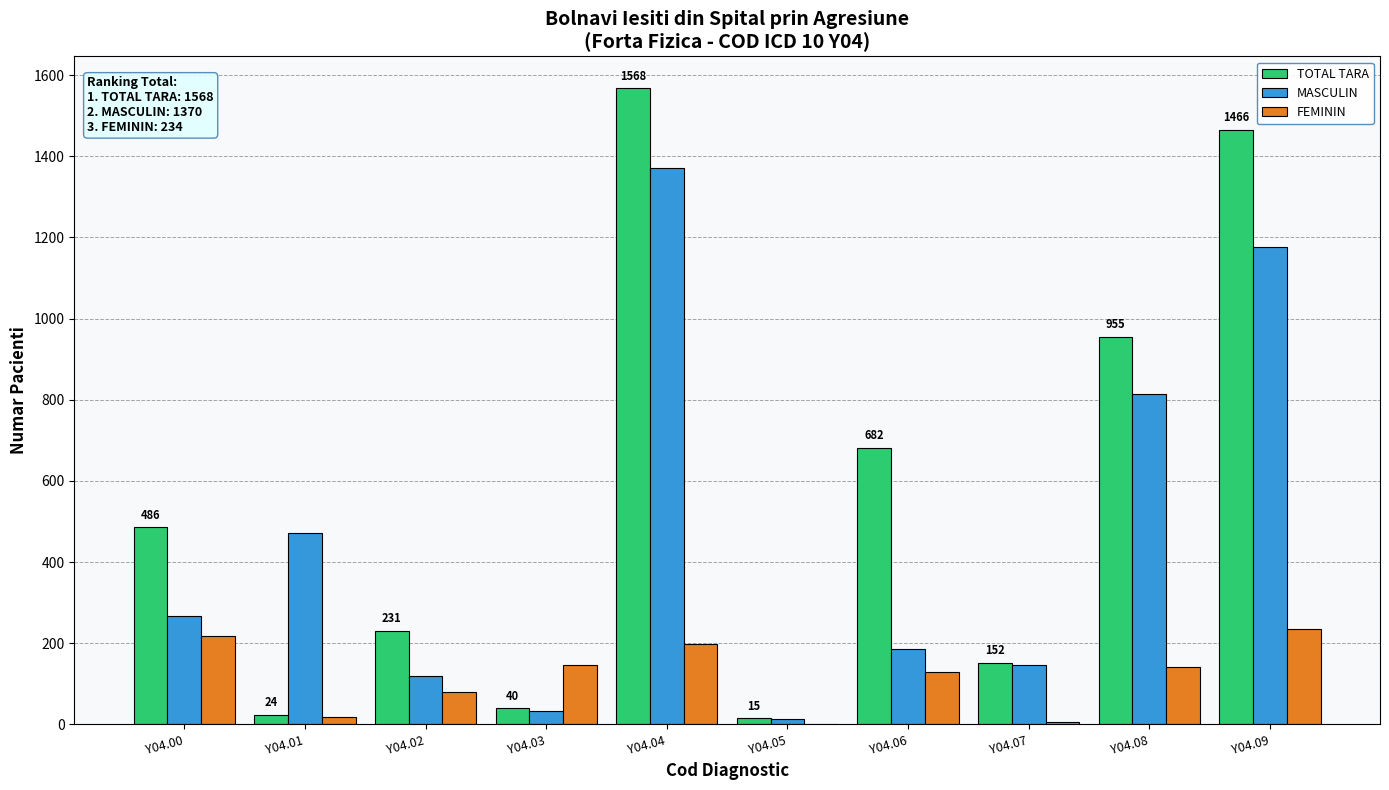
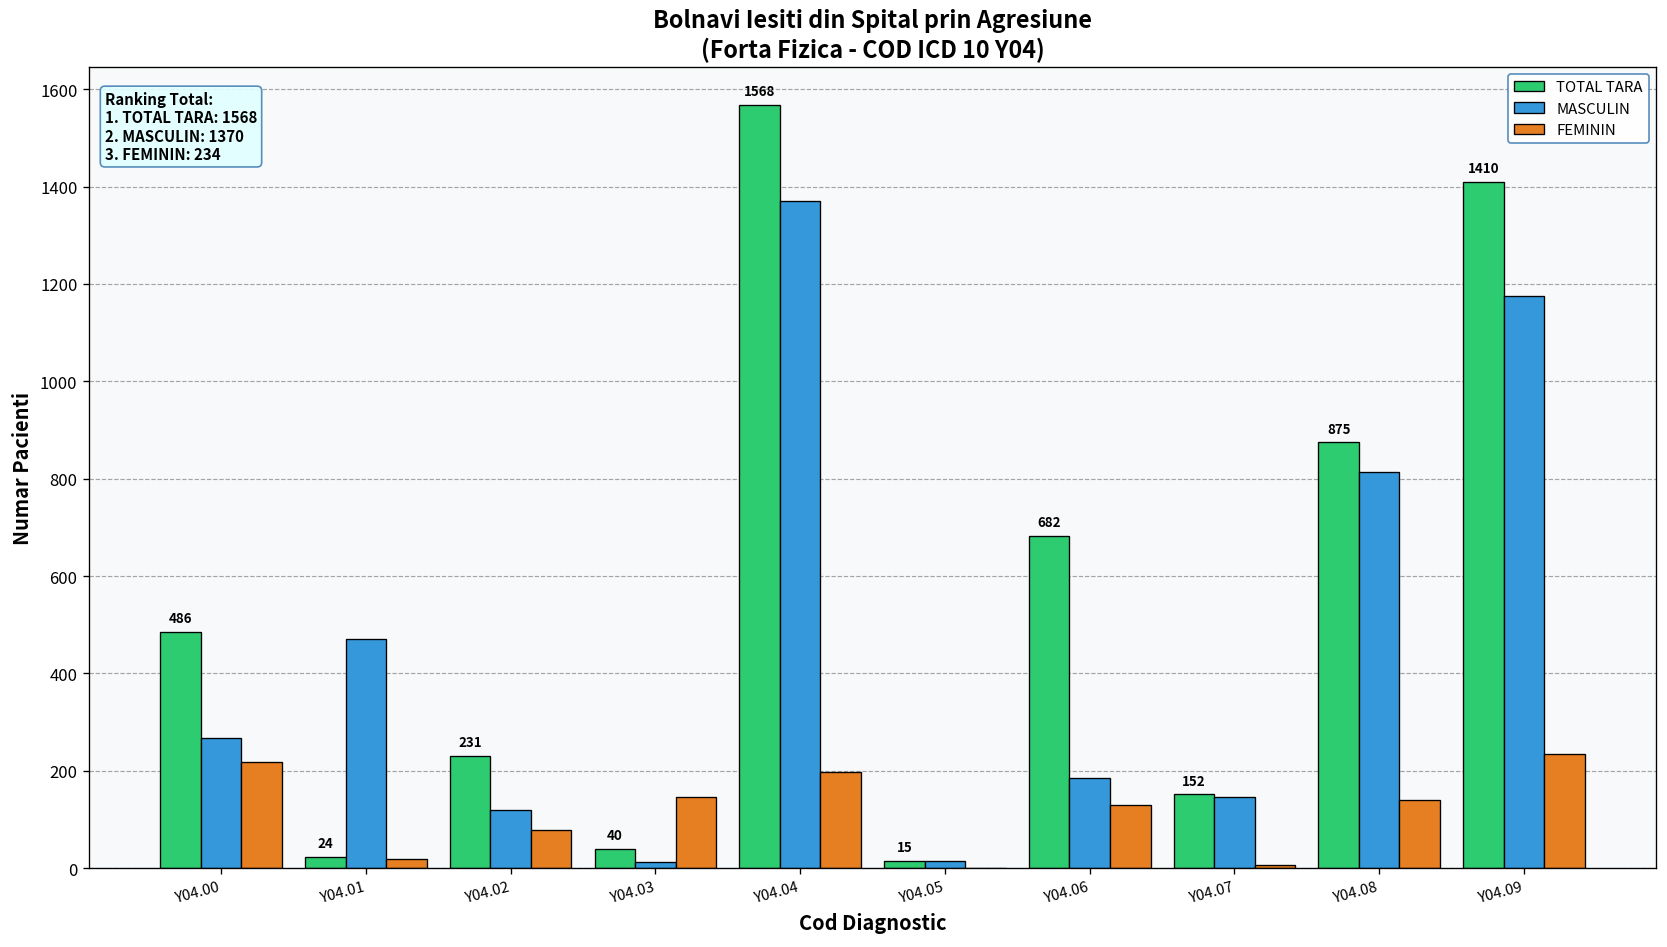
  {
    "TOTAL TARA": {
      "Y04.00": 486,
      "Y04.01": 24,
      "Y04.02": 231,
      "Y04.03": 40,
      "Y04.04": 1568,
      "Y04.05": 15,
      "Y04.06": 682,
      "Y04.07": 152,
-     "Y04.08": 955,
-     "Y04.09": 1466
+     "Y04.08": 875,
+     "Y04.09": 1410
    },
    "MASCULIN": {
      "Y04.00": 270,
      "Y04.01": 470,
      "Y04.02": 120,
-     "Y04.03": 30,
+     "Y04.03": 10,
      "Y04.04": 1370,
      "Y04.05": 10,
      "Y04.06": 190,
      "Y04.07": 150,
      "Y04.08": 810,
      "Y04.09": 1180
    },
    "FEMININ": {
      "Y04.00": 220,
      "Y04.01": 20,
      "Y04.02": 80,
      "Y04.03": 150,
      "Y04.04": 200,
      "Y04.06": 130,
      "Y04.08": 140,
      "Y04.09": 230
    }
  }
